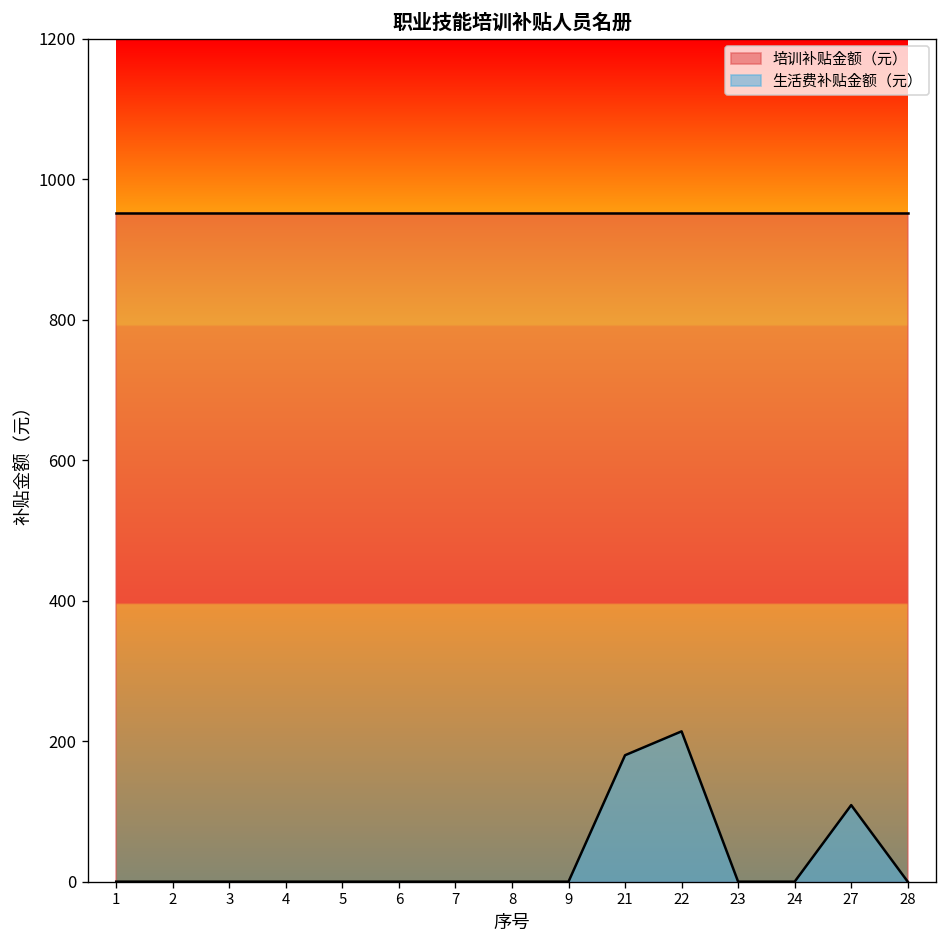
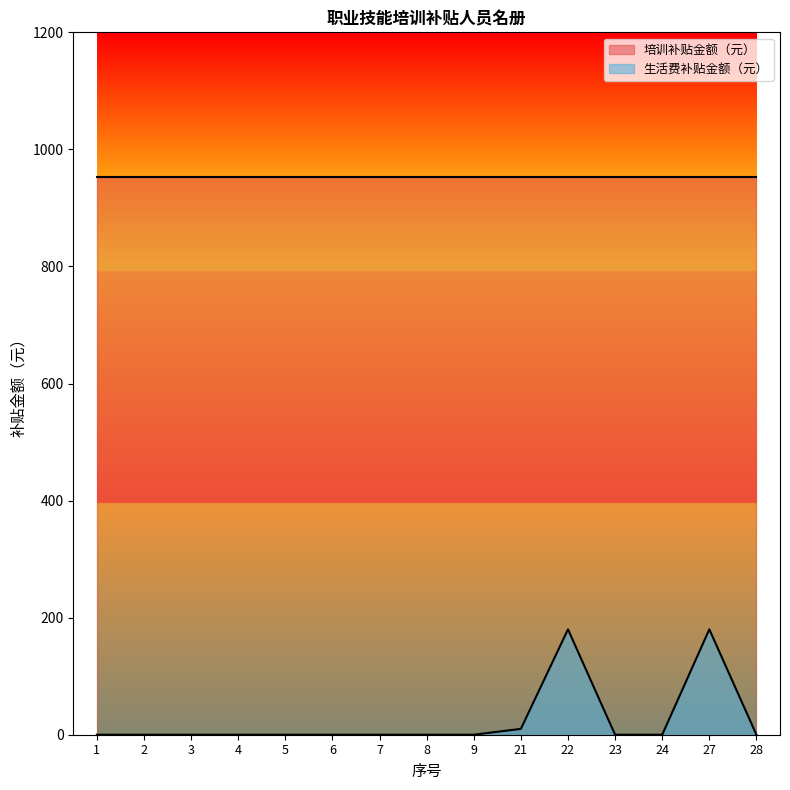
  {
    "培训补贴金额（元）": {
      "1": 950,
      "2": 950,
      "3": 950,
      "4": 950,
      "5": 950,
      "6": 950,
      "7": 950,
      "8": 950,
      "9": 950,
      "21": 950,
      "22": 950,
      "23": 950,
      "24": 950,
      "27": 950,
      "28": 950
    },
    "生活费补贴金额（元）": {
      "1": 0,
      "2": 0,
      "3": 0,
      "4": 0,
      "5": 0,
      "6": 0,
      "7": 0,
      "8": 0,
      "9": 0,
-     "21": 180,
-     "22": 210,
+     "21": 10,
+     "22": 180,
      "23": 0,
      "24": 0,
-     "27": 110,
+     "27": 180,
      "28": 0
    }
  }
